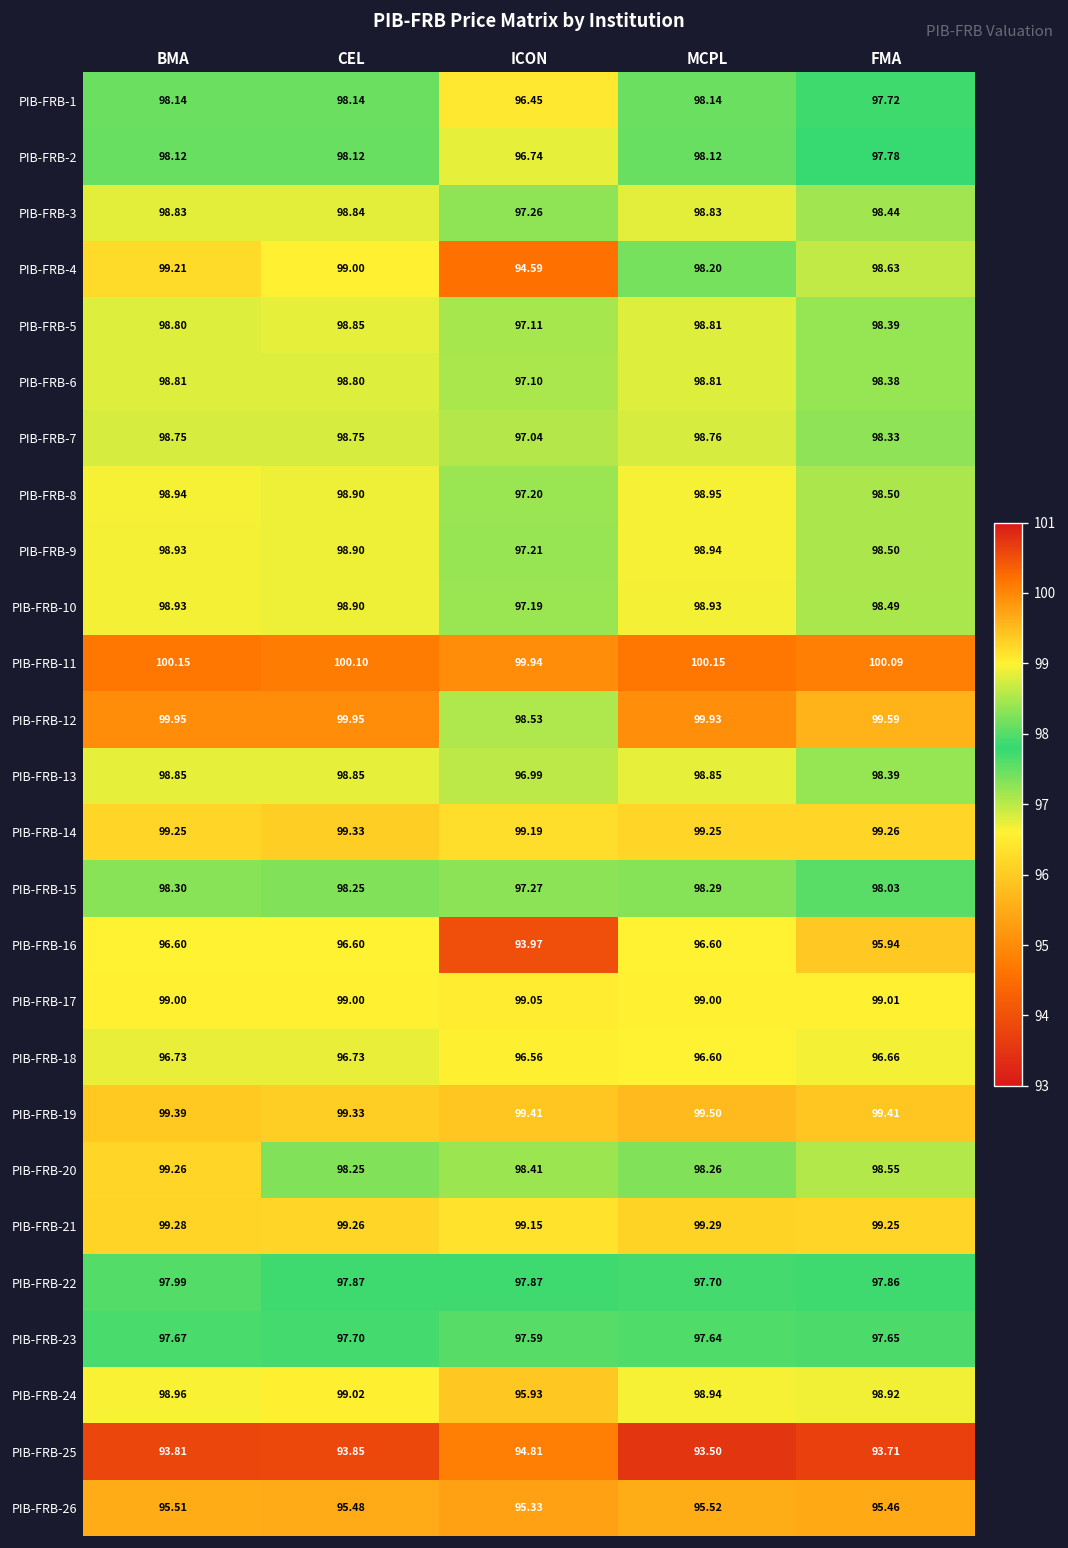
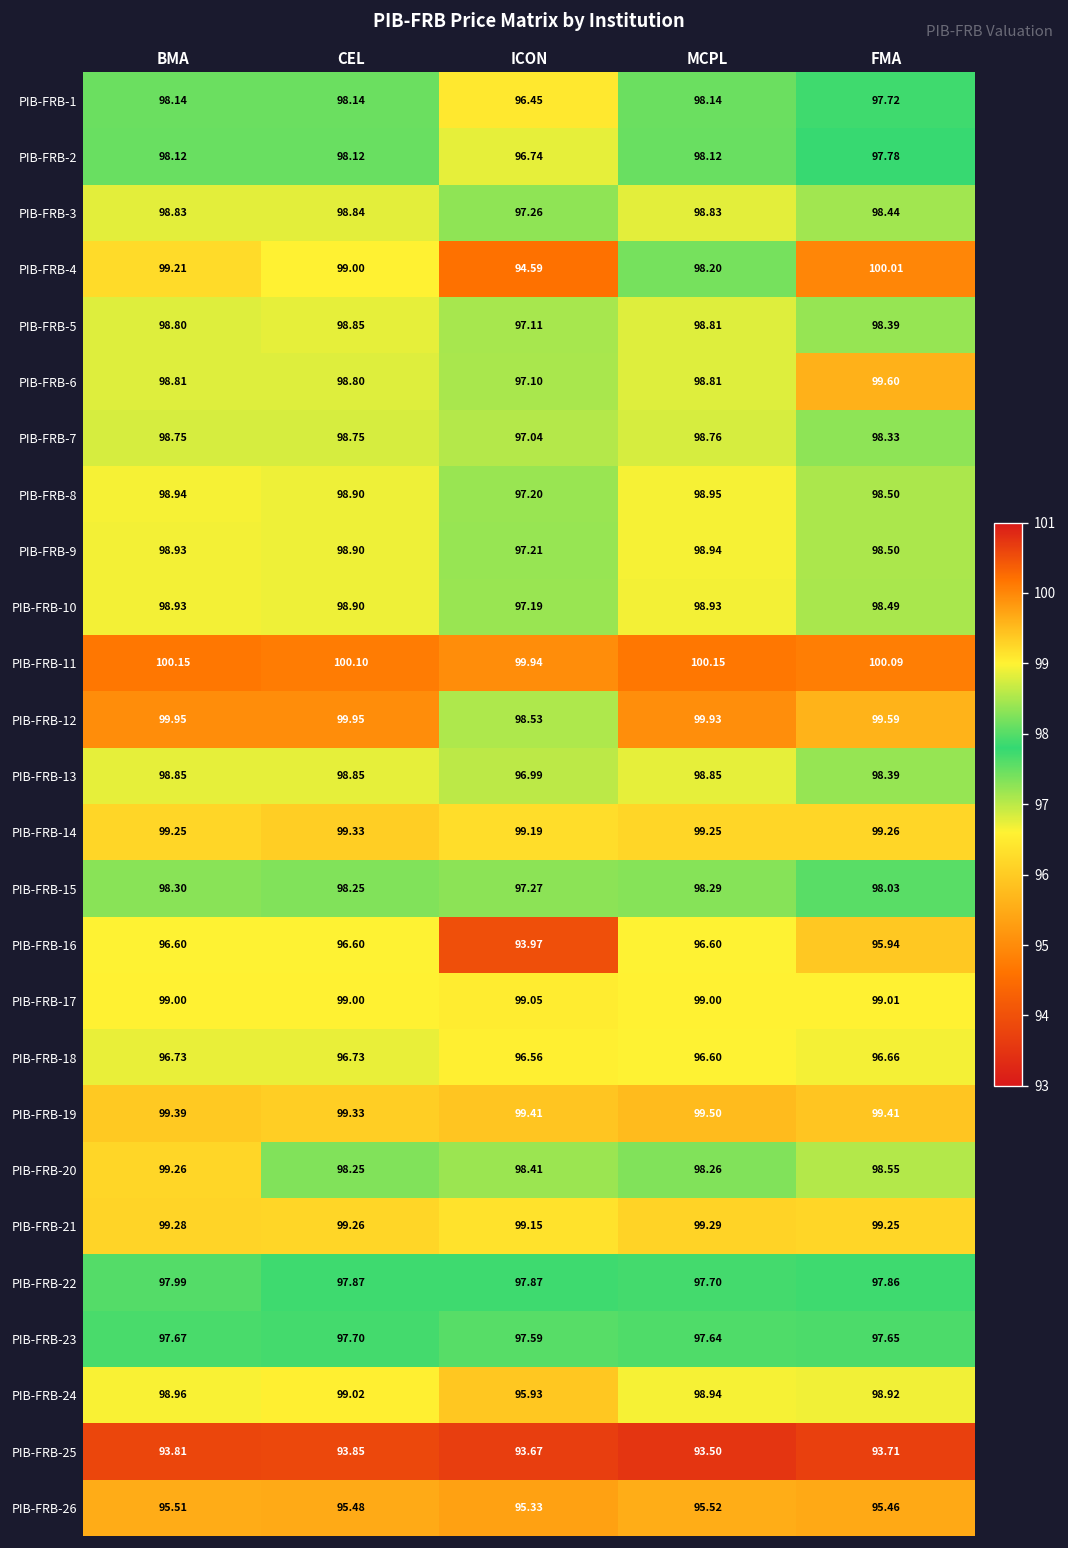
  {
    "PIB-FRB-1": {
      "BMA": 98.14,
      "CEL": 98.14,
      "ICON": 96.45,
      "MCPL": 98.14,
      "FMA": 97.72
    },
    "PIB-FRB-2": {
      "BMA": 98.12,
      "CEL": 98.12,
      "ICON": 96.74,
      "MCPL": 98.12,
      "FMA": 97.78
    },
    "PIB-FRB-3": {
      "BMA": 98.83,
      "CEL": 98.84,
      "ICON": 97.26,
      "MCPL": 98.83,
      "FMA": 98.44
    },
    "PIB-FRB-4": {
      "BMA": 99.21,
      "CEL": 99.00,
      "ICON": 94.59,
      "MCPL": 98.20,
-     "FMA": 98.63
+     "FMA": 100.01
    },
    "PIB-FRB-5": {
      "BMA": 98.80,
      "CEL": 98.85,
      "ICON": 97.11,
      "MCPL": 98.81,
      "FMA": 98.39
    },
    "PIB-FRB-6": {
      "BMA": 98.81,
      "CEL": 98.80,
      "ICON": 97.10,
      "MCPL": 98.81,
-     "FMA": 98.38
+     "FMA": 99.60
    },
    "PIB-FRB-7": {
      "BMA": 98.75,
      "CEL": 98.75,
      "ICON": 97.04,
      "MCPL": 98.76,
      "FMA": 98.33
    },
    "PIB-FRB-8": {
      "BMA": 98.94,
      "CEL": 98.90,
      "ICON": 97.20,
      "MCPL": 98.95,
      "FMA": 98.50
    },
    "PIB-FRB-9": {
      "BMA": 98.93,
      "CEL": 98.90,
      "ICON": 97.21,
      "MCPL": 98.94,
      "FMA": 98.50
    },
    "PIB-FRB-10": {
      "BMA": 98.93,
      "CEL": 98.90,
      "ICON": 97.19,
      "MCPL": 98.93,
      "FMA": 98.49
    },
    "PIB-FRB-11": {
      "BMA": 100.15,
      "CEL": 100.10,
      "ICON": 99.94,
      "MCPL": 100.15,
      "FMA": 100.09
    },
    "PIB-FRB-12": {
      "BMA": 99.95,
      "CEL": 99.95,
      "ICON": 98.53,
      "MCPL": 99.93,
      "FMA": 99.59
    },
    "PIB-FRB-13": {
      "BMA": 98.85,
      "CEL": 98.85,
      "ICON": 96.99,
      "MCPL": 98.85,
      "FMA": 98.39
    },
    "PIB-FRB-14": {
      "BMA": 99.25,
      "CEL": 99.33,
      "ICON": 99.19,
      "MCPL": 99.25,
      "FMA": 99.26
    },
    "PIB-FRB-15": {
      "BMA": 98.30,
      "CEL": 98.25,
      "ICON": 97.27,
      "MCPL": 98.29,
      "FMA": 98.03
    },
    "PIB-FRB-16": {
      "BMA": 96.60,
      "CEL": 96.60,
      "ICON": 93.97,
      "MCPL": 96.60,
      "FMA": 95.94
    },
    "PIB-FRB-17": {
      "BMA": 99.00,
      "CEL": 99.00,
      "ICON": 99.05,
      "MCPL": 99.00,
      "FMA": 99.01
    },
    "PIB-FRB-18": {
      "BMA": 96.73,
      "CEL": 96.73,
      "ICON": 96.56,
      "MCPL": 96.60,
      "FMA": 96.66
    },
    "PIB-FRB-19": {
      "BMA": 99.39,
      "CEL": 99.33,
      "ICON": 99.41,
      "MCPL": 99.50,
      "FMA": 99.41
    },
    "PIB-FRB-20": {
      "BMA": 99.26,
      "CEL": 98.25,
      "ICON": 98.41,
      "MCPL": 98.26,
      "FMA": 98.55
    },
    "PIB-FRB-21": {
      "BMA": 99.28,
      "CEL": 99.26,
      "ICON": 99.15,
      "MCPL": 99.29,
      "FMA": 99.25
    },
    "PIB-FRB-22": {
      "BMA": 97.99,
      "CEL": 97.87,
      "ICON": 97.87,
      "MCPL": 97.70,
      "FMA": 97.86
    },
    "PIB-FRB-23": {
      "BMA": 97.67,
      "CEL": 97.70,
      "ICON": 97.59,
      "MCPL": 97.64,
      "FMA": 97.65
    },
    "PIB-FRB-24": {
      "BMA": 98.96,
      "CEL": 99.02,
      "ICON": 95.93,
      "MCPL": 98.94,
      "FMA": 98.92
    },
    "PIB-FRB-25": {
      "BMA": 93.81,
      "CEL": 93.85,
-     "ICON": 94.81,
+     "ICON": 93.67,
      "MCPL": 93.50,
      "FMA": 93.71
    },
    "PIB-FRB-26": {
      "BMA": 95.51,
      "CEL": 95.48,
      "ICON": 95.33,
      "MCPL": 95.52,
      "FMA": 95.46
    }
  }
